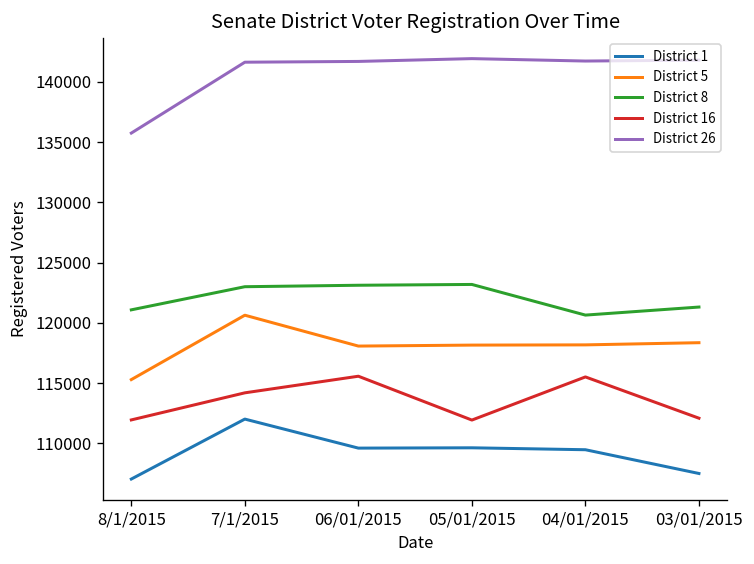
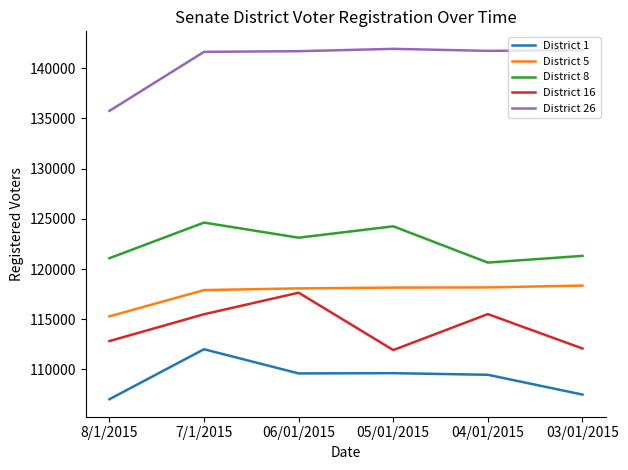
  {
    "District 1": {
      "8/1/2015": 107000,
      "7/1/2015": 112000,
      "06/01/2015": 109600,
      "05/01/2015": 109600,
      "04/01/2015": 109500,
      "03/01/2015": 107500
    },
    "District 5": {
      "8/1/2015": 115300,
-     "7/1/2015": 120600,
+     "7/1/2015": 117900,
      "06/01/2015": 118100,
      "05/01/2015": 118200,
      "04/01/2015": 118200,
      "03/01/2015": 118400
    },
    "District 8": {
      "8/1/2015": 121100,
-     "7/1/2015": 123000,
+     "7/1/2015": 124600,
      "06/01/2015": 123100,
-     "05/01/2015": 123200,
+     "05/01/2015": 124300,
      "04/01/2015": 120600,
      "03/01/2015": 121300
    },
    "District 16": {
-     "8/1/2015": 111900,
-     "7/1/2015": 114200,
-     "06/01/2015": 115600,
+     "8/1/2015": 112800,
+     "7/1/2015": 115500,
+     "06/01/2015": 117600,
      "05/01/2015": 111900,
      "04/01/2015": 115500,
      "03/01/2015": 112100
    },
    "District 26": {
      "8/1/2015": 135800,
      "7/1/2015": 141600,
      "06/01/2015": 141700,
      "05/01/2015": 141900,
      "04/01/2015": 141700
    }
  }
